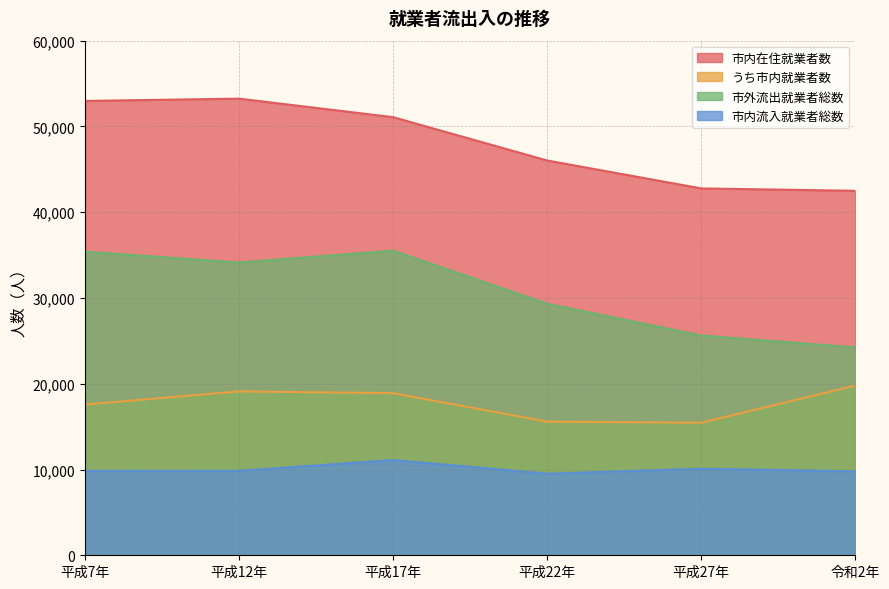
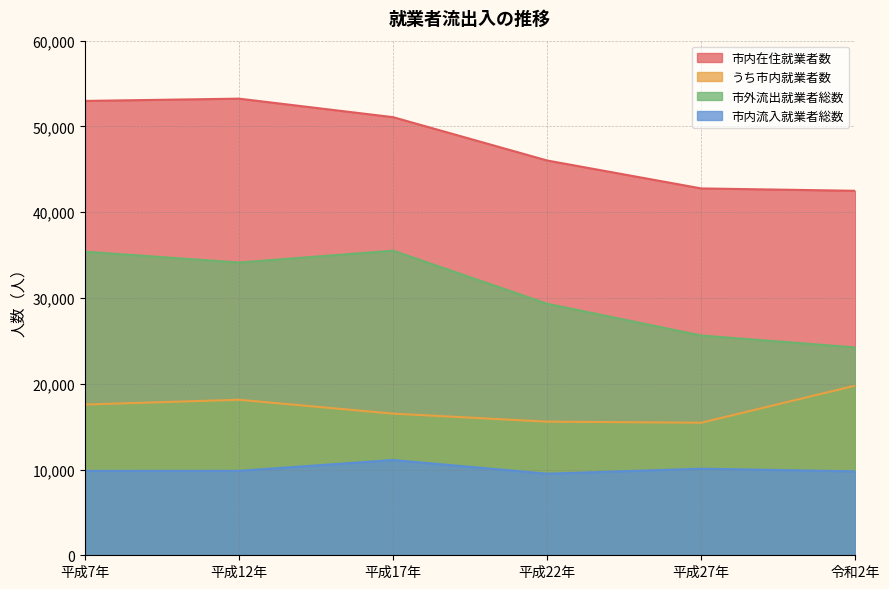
  {
    "市内在住就業者数": {
      "平成7年": "53,000",
      "平成12年": "53,000",
      "平成17年": "51,000",
      "平成22年": "46,000",
      "平成27年": "43,000",
      "令和2年": "42,000"
    },
    "うち市内就業者数": {
      "平成7年": "18,000",
-     "平成12年": "19,000",
-     "平成17年": "19,000",
+     "平成12年": "18,000",
+     "平成17年": "17,000",
      "平成22年": "16,000",
      "平成27年": "15,000",
      "令和2年": "20,000"
    },
    "市外流出就業者総数": {
      "平成7年": "35,000",
      "平成12年": "34,000",
      "平成17年": "36,000",
      "平成22年": "29,000",
      "平成27年": "26,000",
      "令和2年": "24,000"
    },
    "市内流入就業者総数": {
      "平成7年": "10,000",
      "平成12年": "10,000",
      "平成17年": "11,000",
      "平成22年": "10,000",
      "平成27年": "10,000",
      "令和2年": "10,000"
    }
  }
